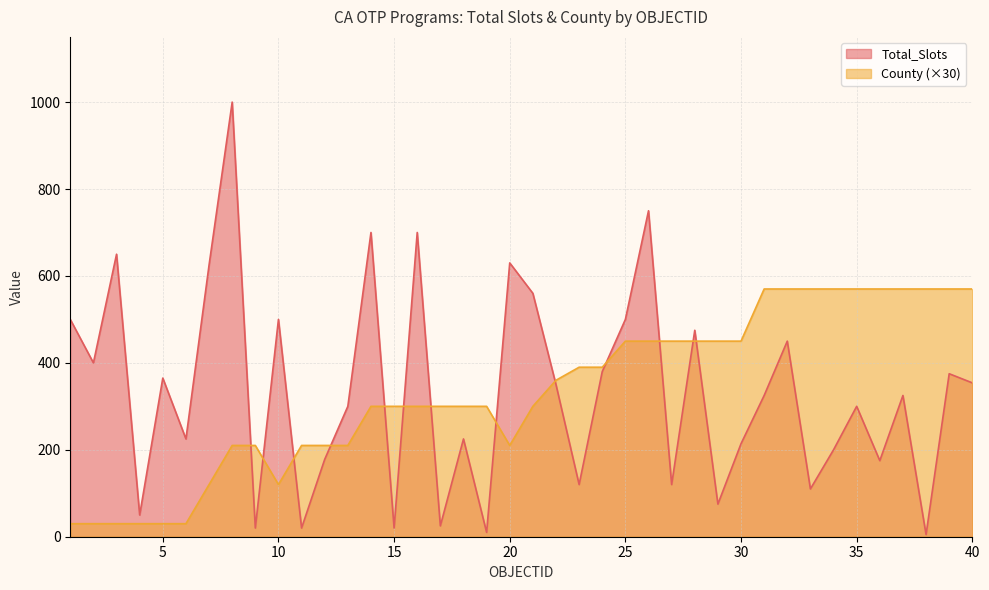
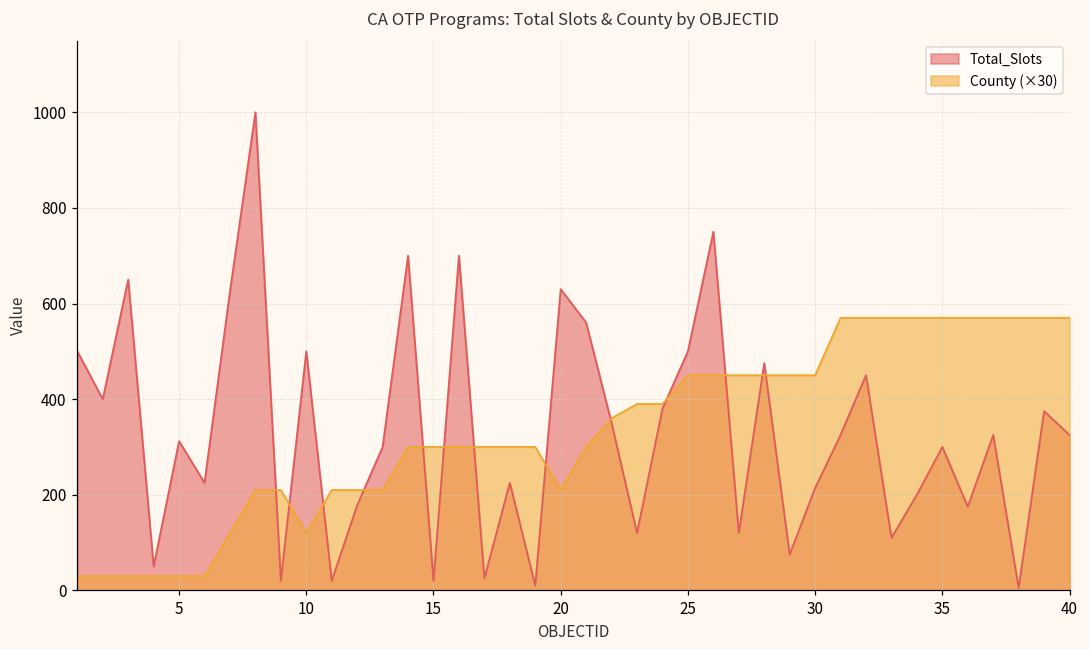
  {
    "Total_Slots": {
-     "5": 370,
+     "5": 310,
      "10": 500,
      "15": 20,
      "20": 630,
      "25": 500,
      "30": 210,
      "35": 300,
-     "40": 350
+     "40": 330
    },
    "County (×30)": {
      "5": 30,
      "10": 120,
      "15": 300,
      "20": 210,
      "25": 450,
      "30": 450,
      "35": 570,
      "40": 570
    }
  }
